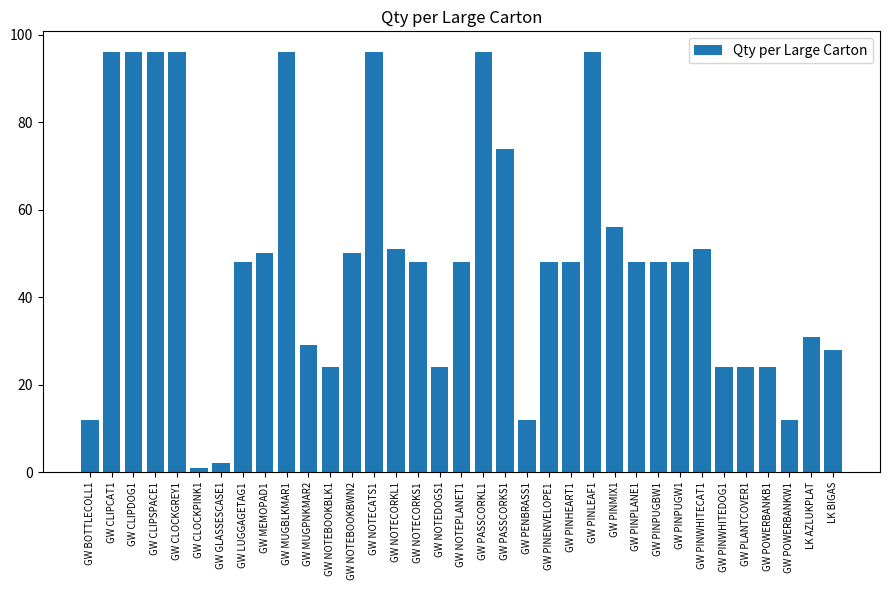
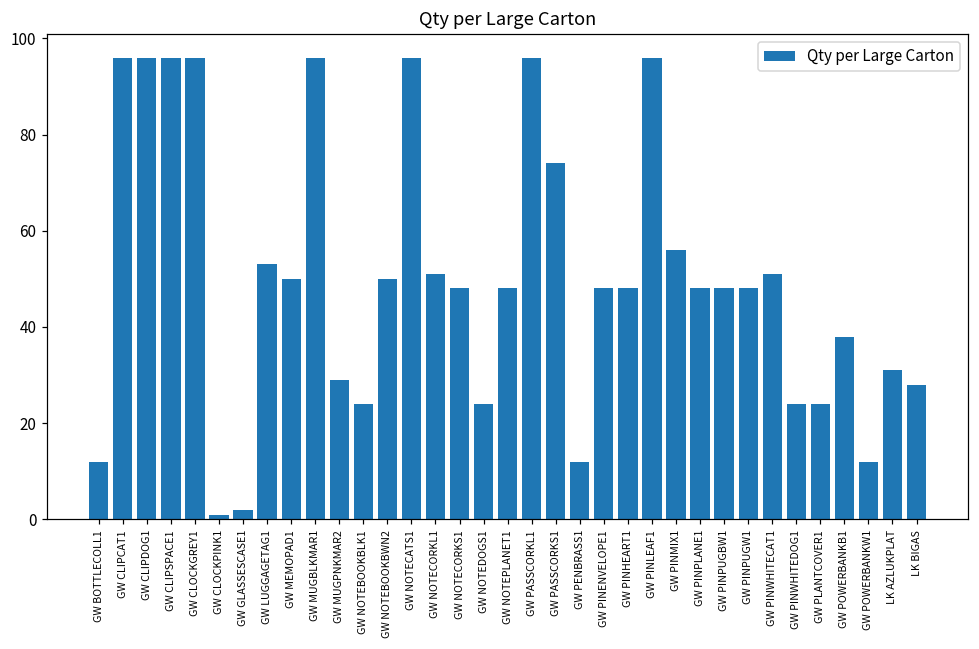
  {
    "GW BOTTLECOLL1": 12,
    "GW CLIPCAT1": 96,
    "GW CLIPDOG1": 96,
    "GW CLIPSPACE1": 96,
    "GW CLOCKGREY1": 96,
    "GW CLOCKPINK1": 1,
    "GW GLASSESCASE1": 2,
-   "GW LUGGAGETAG1": 48,
+   "GW LUGGAGETAG1": 53,
    "GW MEMOPAD1": 50,
    "GW MUGBLKMAR1": 96,
    "GW MUGPNKMAR2": 29,
    "GW NOTEBOOKBLK1": 24,
    "GW NOTEBOOKBWN2": 50,
    "GW NOTECATS1": 96,
    "GW NOTECORKL1": 51,
    "GW NOTECORKS1": 48,
    "GW NOTEDOGS1": 24,
    "GW NOTEPLANET1": 48,
    "GW PASSCORKL1": 96,
    "GW PASSCORKS1": 74,
    "GW PENBRASS1": 12,
    "GW PINENVELOPE1": 48,
    "GW PINHEART1": 48,
    "GW PINLEAF1": 96,
    "GW PINMIX1": 56,
    "GW PINPLANE1": 48,
    "GW PINPUGBW1": 48,
    "GW PINPUGW1": 48,
    "GW PINWHITECAT1": 51,
    "GW PINWHITEDOG1": 24,
    "GW PLANTCOVER1": 24,
-   "GW POWERBANKB1": 24,
+   "GW POWERBANKB1": 38,
    "GW POWERBANKW1": 12,
    "LK AZLUKPLAT": 31,
    "LK BIGAS": 28
  }
